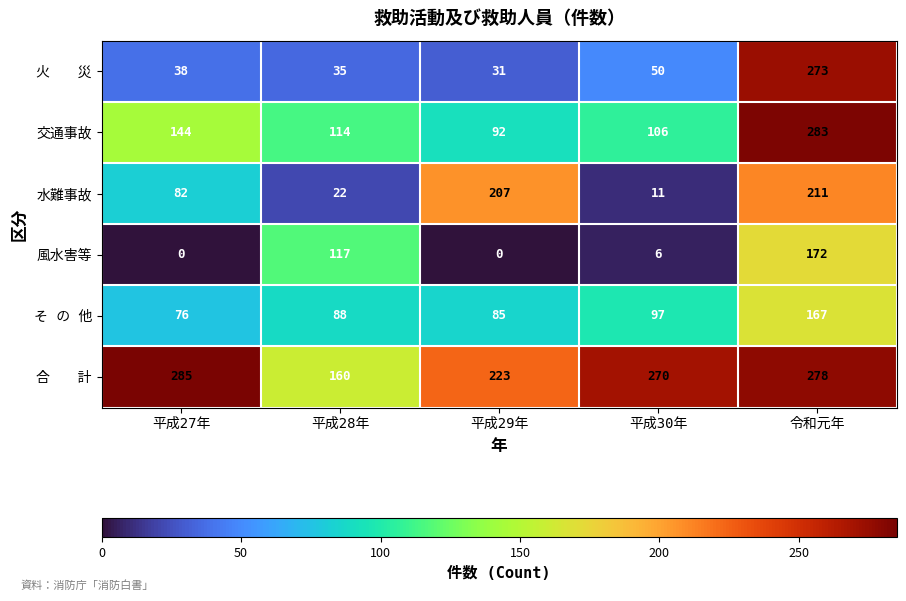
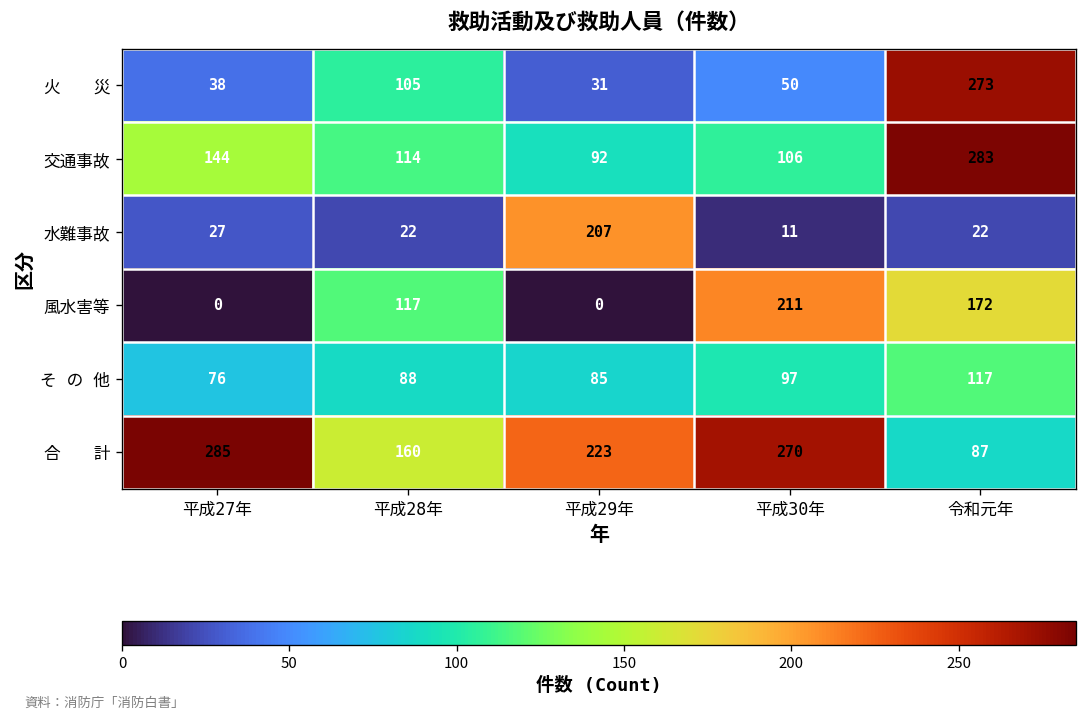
  {
    "火 災": {
      "平成27年": 38,
-     "平成28年": 35,
+     "平成28年": 105,
      "平成29年": 31,
      "平成30年": 50,
      "令和元年": 273
    },
    "交通事故": {
      "平成27年": 144,
      "平成28年": 114,
      "平成29年": 92,
      "平成30年": 106,
      "令和元年": 283
    },
    "水難事故": {
-     "平成27年": 82,
+     "平成27年": 27,
      "平成28年": 22,
      "平成29年": 207,
      "平成30年": 11,
-     "令和元年": 211
+     "令和元年": 22
    },
    "風水害等": {
      "平成27年": 0,
      "平成28年": 117,
      "平成29年": 0,
-     "平成30年": 6,
+     "平成30年": 211,
      "令和元年": 172
    },
    "そ の 他": {
      "平成27年": 76,
      "平成28年": 88,
      "平成29年": 85,
      "平成30年": 97,
-     "令和元年": 167
+     "令和元年": 117
    },
    "合 計": {
      "平成27年": 285,
      "平成28年": 160,
      "平成29年": 223,
      "平成30年": 270,
-     "令和元年": 278
+     "令和元年": 87
    }
  }
